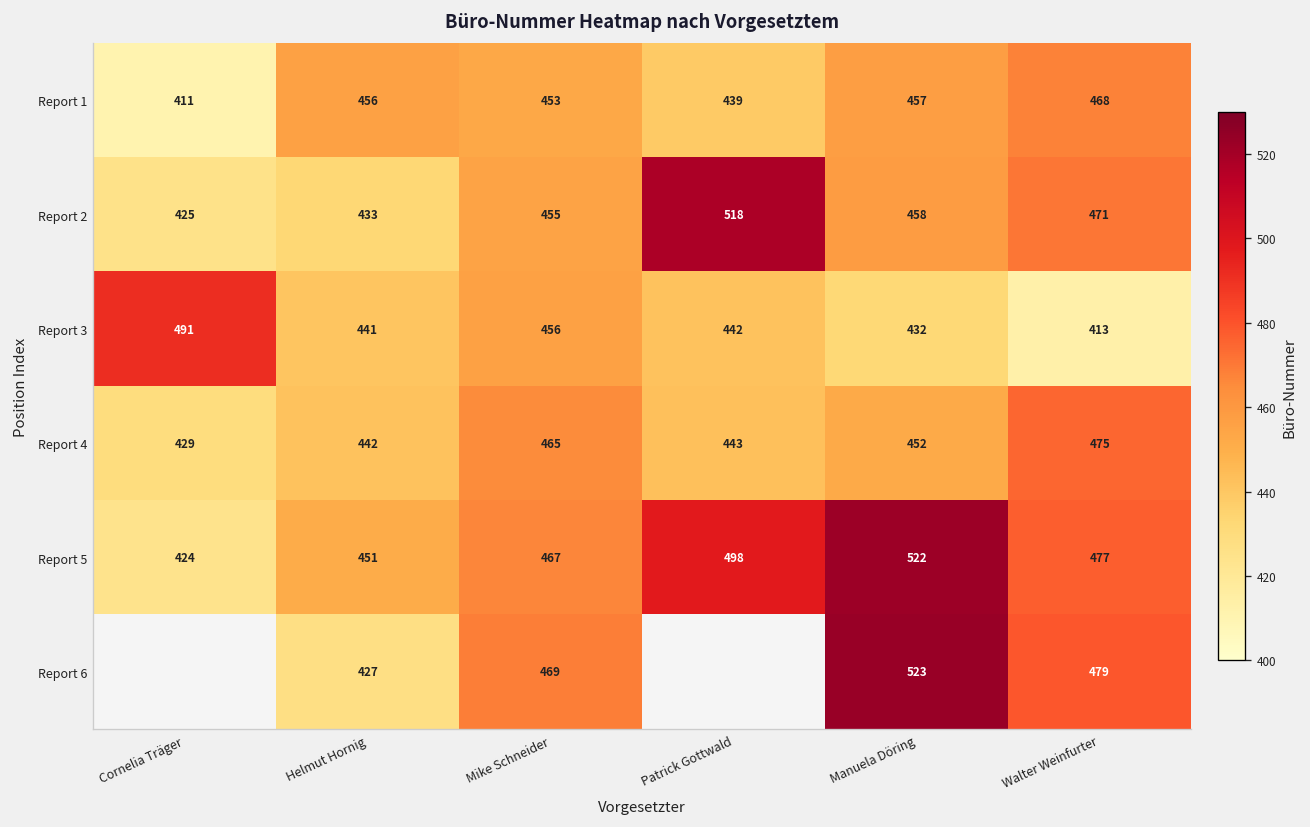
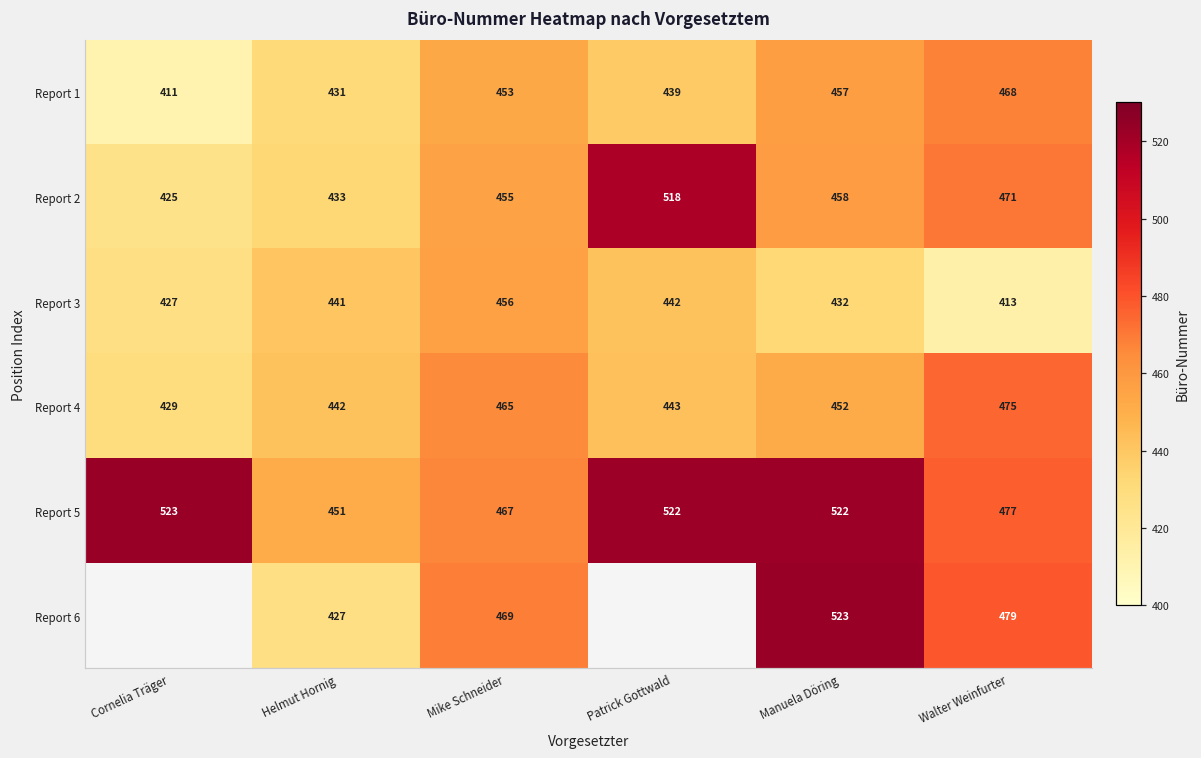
  {
    "Report 1": {
      "Cornelia Träger": 411,
-     "Helmut Hornig": 456,
+     "Helmut Hornig": 431,
      "Mike Schneider": 453,
      "Patrick Gottwald": 439,
      "Manuela Döring": 457,
      "Walter Weinfurter": 468
    },
    "Report 2": {
      "Cornelia Träger": 425,
      "Helmut Hornig": 433,
      "Mike Schneider": 455,
      "Patrick Gottwald": 518,
      "Manuela Döring": 458,
      "Walter Weinfurter": 471
    },
    "Report 3": {
-     "Cornelia Träger": 491,
+     "Cornelia Träger": 427,
      "Helmut Hornig": 441,
      "Mike Schneider": 456,
      "Patrick Gottwald": 442,
      "Manuela Döring": 432,
      "Walter Weinfurter": 413
    },
    "Report 4": {
      "Cornelia Träger": 429,
      "Helmut Hornig": 442,
      "Mike Schneider": 465,
      "Patrick Gottwald": 443,
      "Manuela Döring": 452,
      "Walter Weinfurter": 475
    },
    "Report 5": {
-     "Cornelia Träger": 424,
+     "Cornelia Träger": 523,
      "Helmut Hornig": 451,
      "Mike Schneider": 467,
-     "Patrick Gottwald": 498,
+     "Patrick Gottwald": 522,
      "Manuela Döring": 522,
      "Walter Weinfurter": 477
    },
    "Report 6": {
      "Helmut Hornig": 427,
      "Mike Schneider": 469,
      "Manuela Döring": 523,
      "Walter Weinfurter": 479
    }
  }
